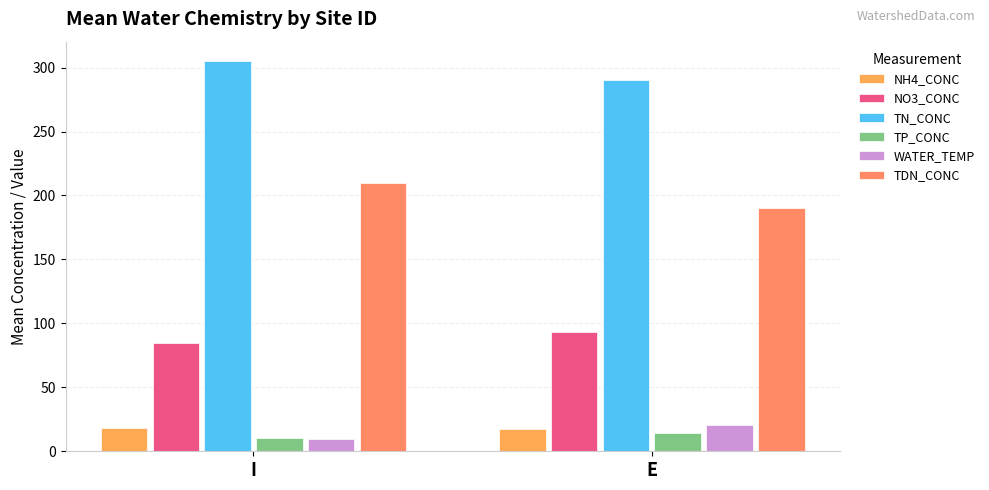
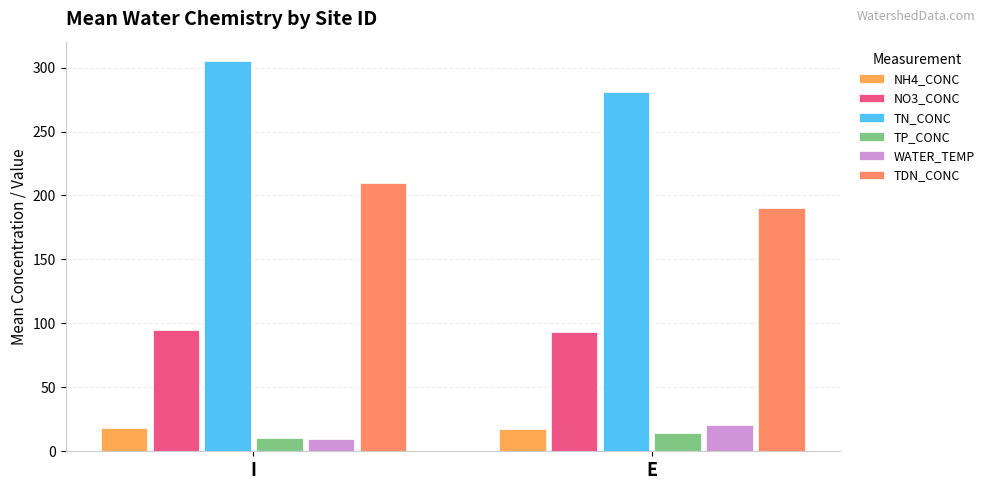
  {
    "NO3_CONC": {
-     "I": 85,
+     "I": 95,
      "E": 93
    },
    "TN_CONC": {
      "I": 305,
-     "E": 290
+     "E": 281
    },
    "TP_CONC": {
      "I": 10,
      "E": 15
    },
    "WATER_TEMP": {
      "I": 10,
      "E": 20
    }
  }
